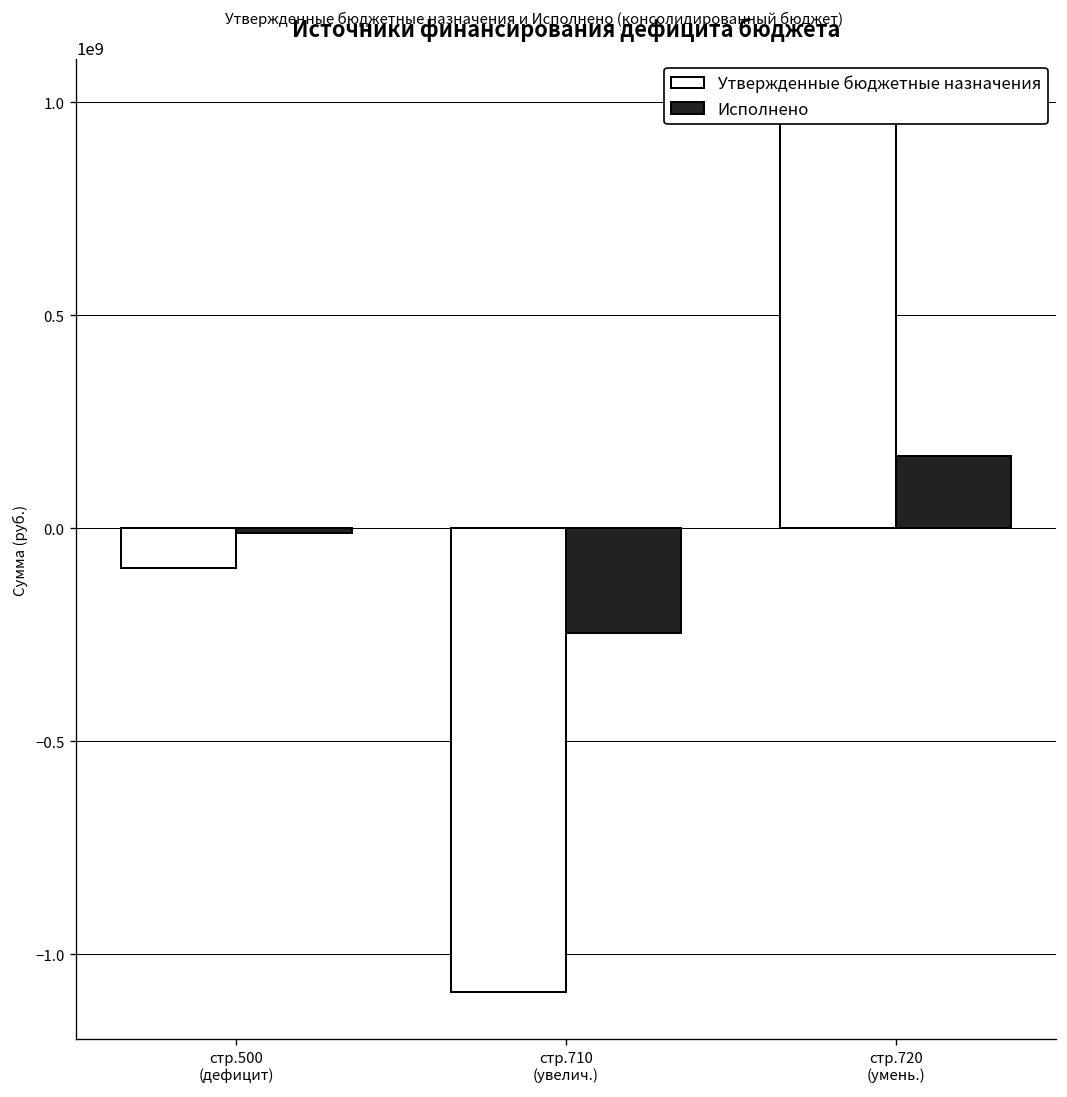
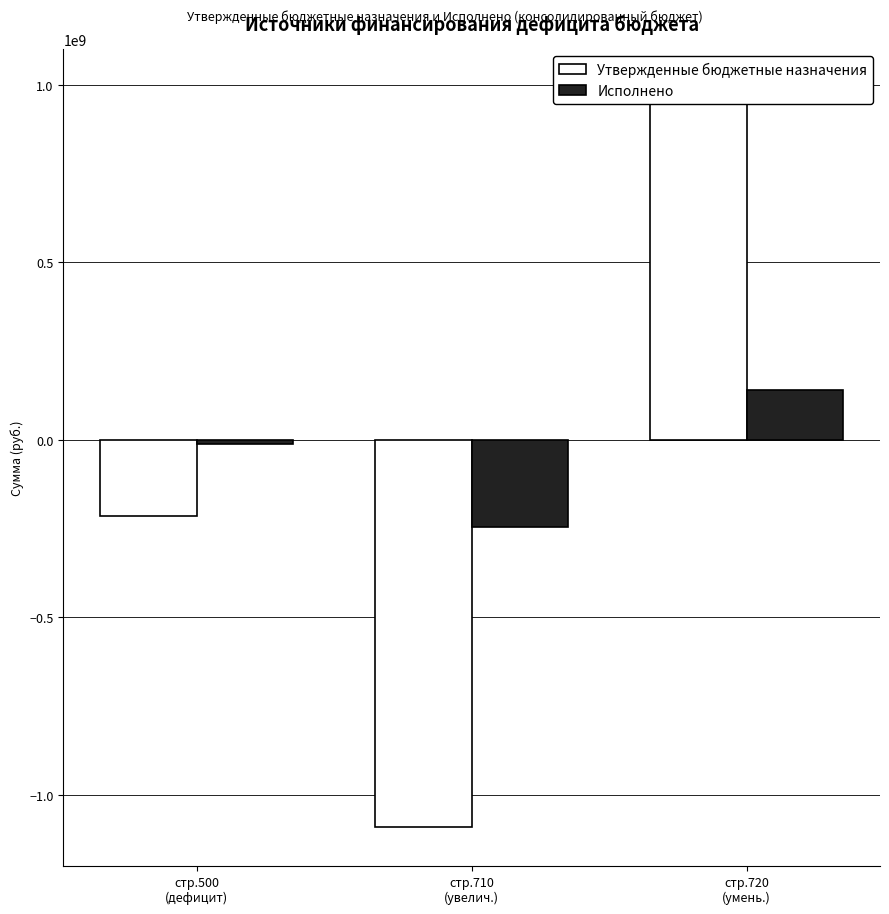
  {
    "Утвержденные бюджетные назначения": {
-     "стр.500 (дефицит)": -90000000,
+     "стр.500 (дефицит)": -210000000,
      "стр.710 (увелич.)": -1090000000
    },
    "Исполнено": {
      "стр.500 (дефицит)": -10000000,
      "стр.710 (увелич.)": -250000000,
-     "стр.720 (умень.)": 170000000
+     "стр.720 (умень.)": 140000000
    }
  }
